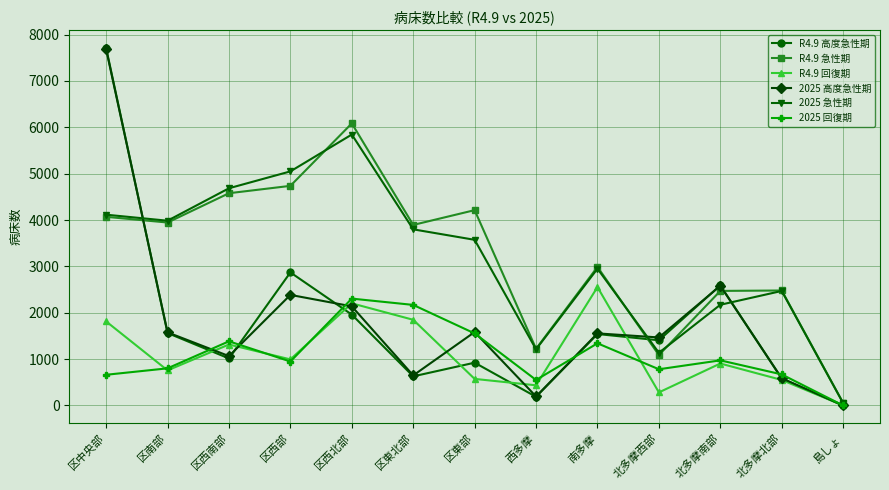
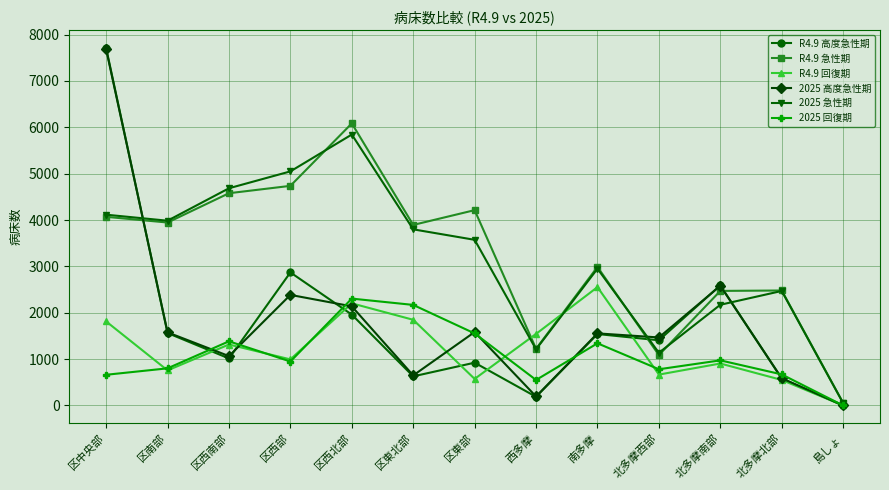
  {
    "R4.9 回復期": {
      "区中央部": 1800,
      "区西南部": 1300,
      "区西北部": 2200,
      "区東北部": 1800,
      "区東部": 600,
-     "西多摩": 400,
+     "西多摩": 1500,
      "南多摩": 2600,
-     "北多摩西部": 300,
+     "北多摩西部": 700,
      "北多摩南部": 900
    }
  }
